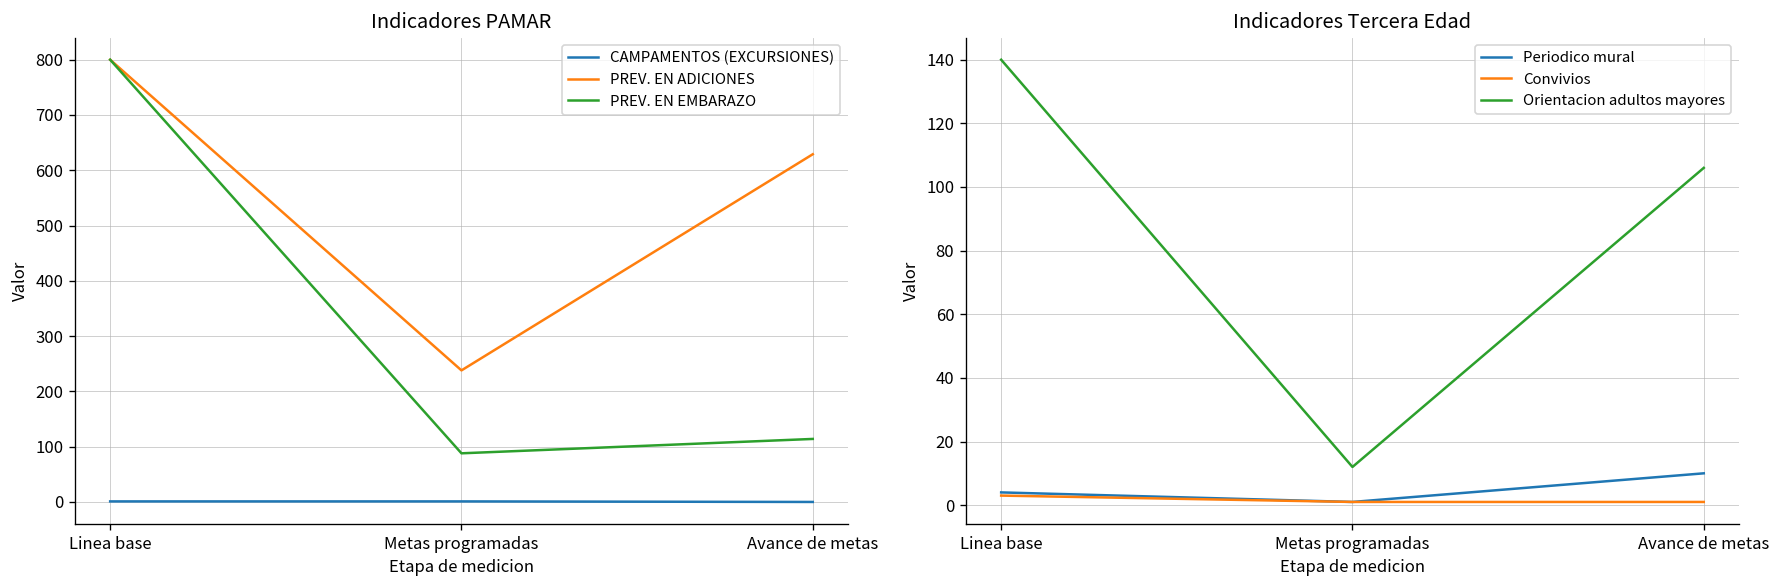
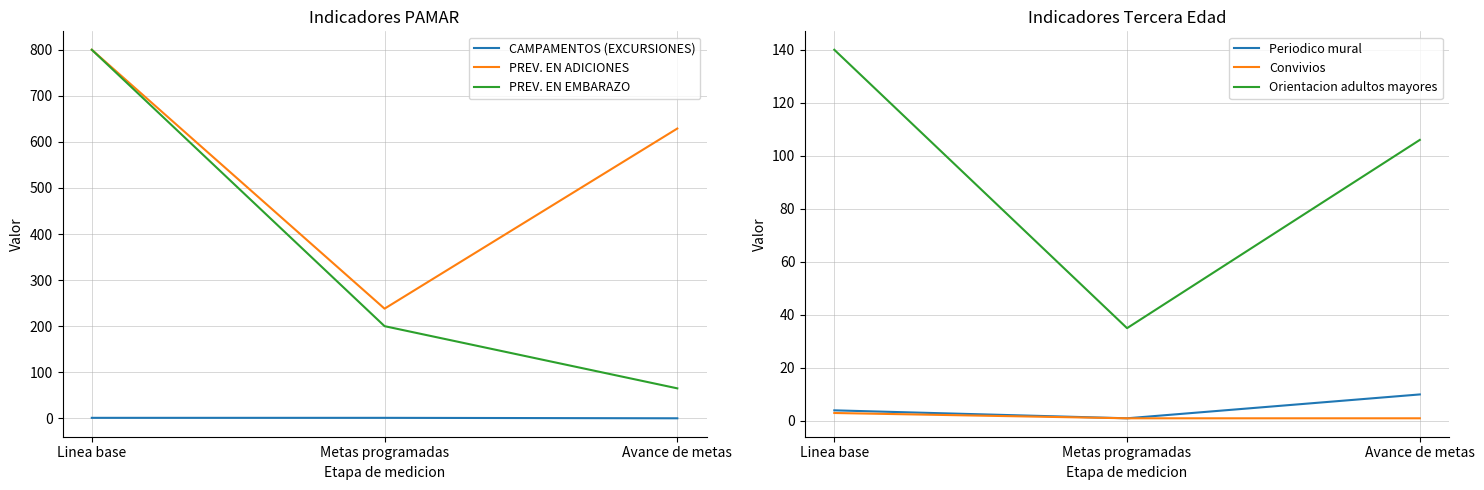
  {
    "Indicadores PAMAR": {
      "CAMPAMENTOS (EXCURSIONES)": {
        "Linea base": 0,
        "Metas programadas": 0,
        "Avance de metas": 0
      },
      "PREV. EN ADICIONES": {
        "Metas programadas": 240,
        "Avance de metas": 630
      },
      "PREV. EN EMBARAZO": {
-       "Metas programadas": 90,
-       "Avance de metas": 110
+       "Metas programadas": 200,
+       "Avance de metas": 70
      }
    },
    "Indicadores Tercera Edad": {
      "Periodico mural": {
        "Linea base": 4,
        "Avance de metas": 10
      },
      "Convivios": {
        "Linea base": 3,
        "Avance de metas": 1
      },
      "Orientacion adultos mayores": {
        "Linea base": 140,
-       "Metas programadas": 12,
+       "Metas programadas": 35,
        "Avance de metas": 106
      }
    }
  }
